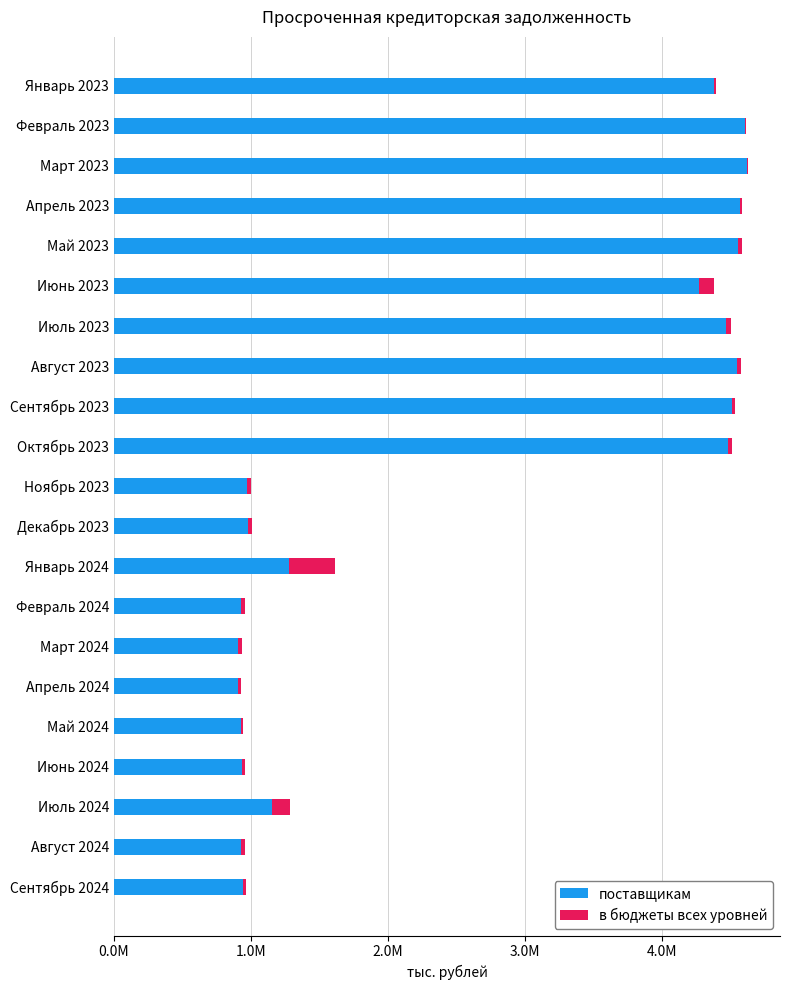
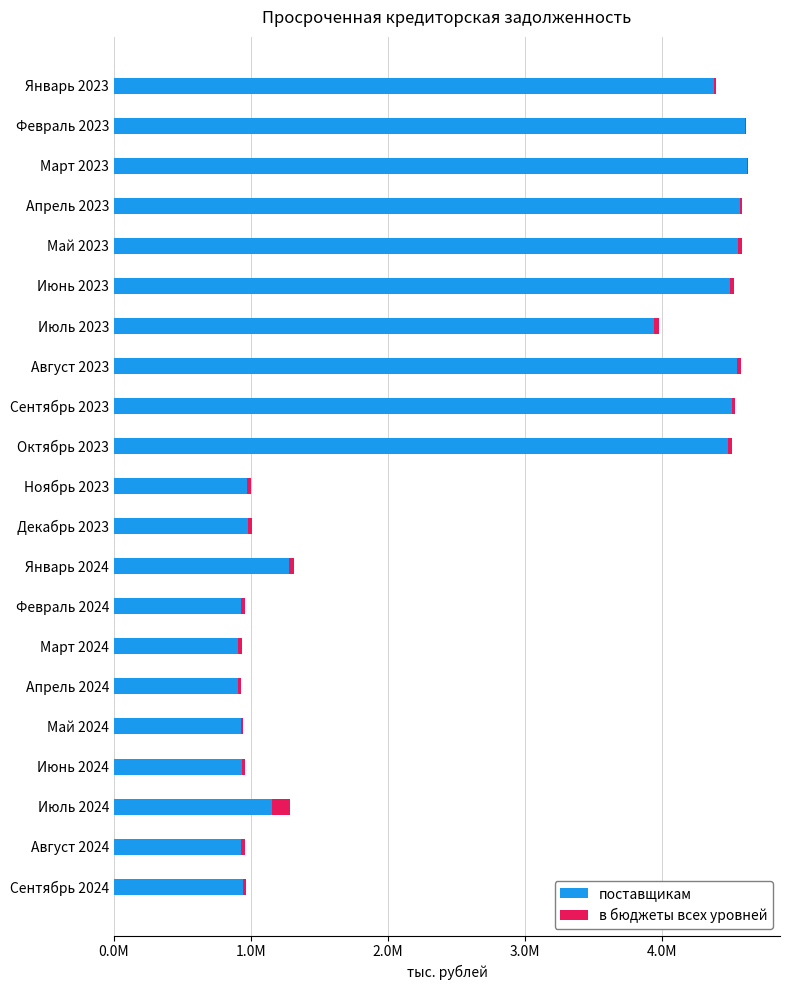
  {
    "поставщикам": {
      "Январь 2023": 4380000,
      "Февраль 2023": 4600000,
      "Март 2023": 4620000,
      "Апрель 2023": 4570000,
      "Май 2023": 4550000,
-     "Июнь 2023": 4270000,
-     "Июль 2023": 4470000,
+     "Июнь 2023": 4490000,
+     "Июль 2023": 3940000,
      "Август 2023": 4550000,
      "Сентябрь 2023": 4510000,
      "Октябрь 2023": 4490000,
      "Ноябрь 2023": 970000,
      "Декабрь 2023": 980000,
      "Январь 2024": 1280000,
      "Февраль 2024": 930000,
      "Март 2024": 910000,
      "Апрель 2024": 910000,
      "Май 2024": 930000,
      "Июнь 2024": 930000,
      "Июль 2024": 1160000,
      "Август 2024": 930000,
      "Сентябрь 2024": 940000
    },
    "в бюджеты всех уровней": {
      "Май 2023": 30000,
-     "Июнь 2023": 110000,
+     "Июнь 2023": 30000,
      "Июль 2023": 30000,
      "Август 2023": 30000,
      "Сентябрь 2023": 30000,
      "Октябрь 2023": 30000,
      "Ноябрь 2023": 20000,
      "Декабрь 2023": 30000,
-     "Январь 2024": 330000,
+     "Январь 2024": 30000,
      "Февраль 2024": 30000,
      "Март 2024": 20000,
      "Апрель 2024": 20000,
      "Июнь 2024": 20000,
      "Июль 2024": 130000,
      "Август 2024": 30000,
      "Сентябрь 2024": 20000
    }
  }
